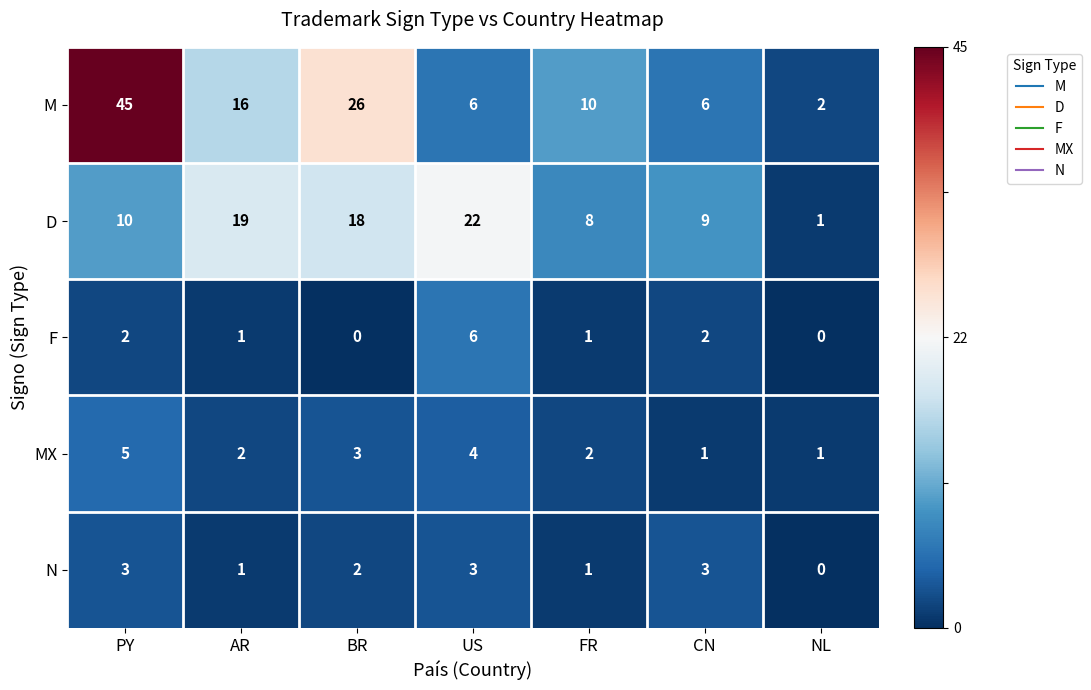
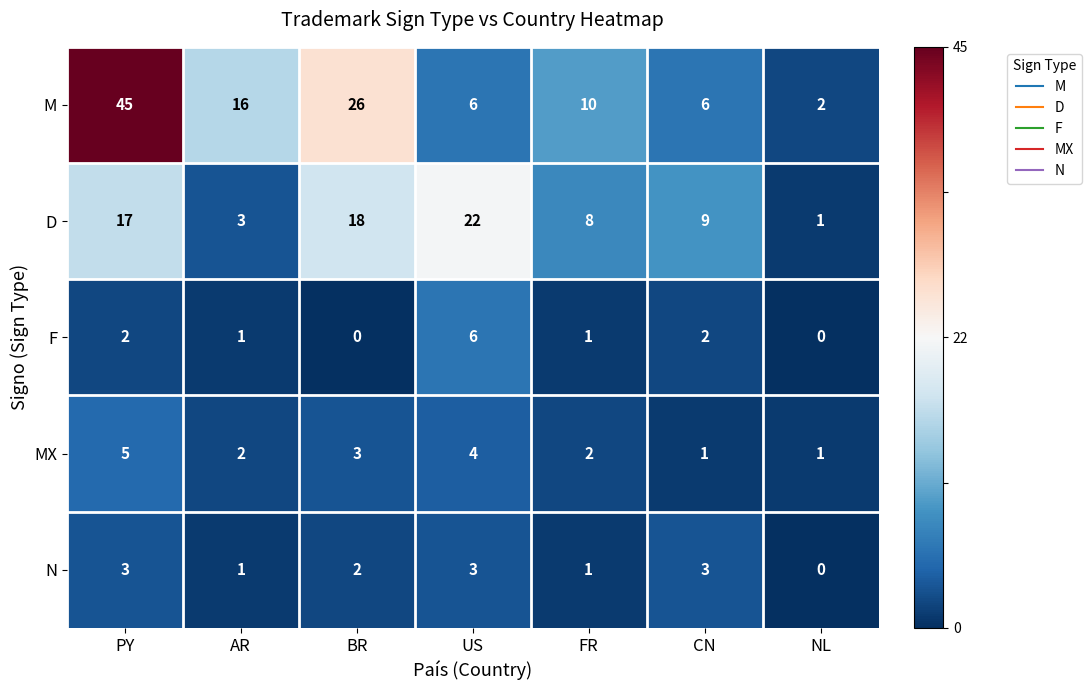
  {
    "M": {
      "PY": 45,
      "AR": 16,
      "BR": 26,
      "US": 6,
      "FR": 10,
      "CN": 6,
      "NL": 2
    },
    "D": {
-     "PY": 10,
-     "AR": 19,
+     "PY": 17,
+     "AR": 3,
      "BR": 18,
      "US": 22,
      "FR": 8,
      "CN": 9,
      "NL": 1
    },
    "F": {
      "PY": 2,
      "AR": 1,
      "BR": 0,
      "US": 6,
      "FR": 1,
      "CN": 2,
      "NL": 0
    },
    "MX": {
      "PY": 5,
      "AR": 2,
      "BR": 3,
      "US": 4,
      "FR": 2,
      "CN": 1,
      "NL": 1
    },
    "N": {
      "PY": 3,
      "AR": 1,
      "BR": 2,
      "US": 3,
      "FR": 1,
      "CN": 3,
      "NL": 0
    }
  }
